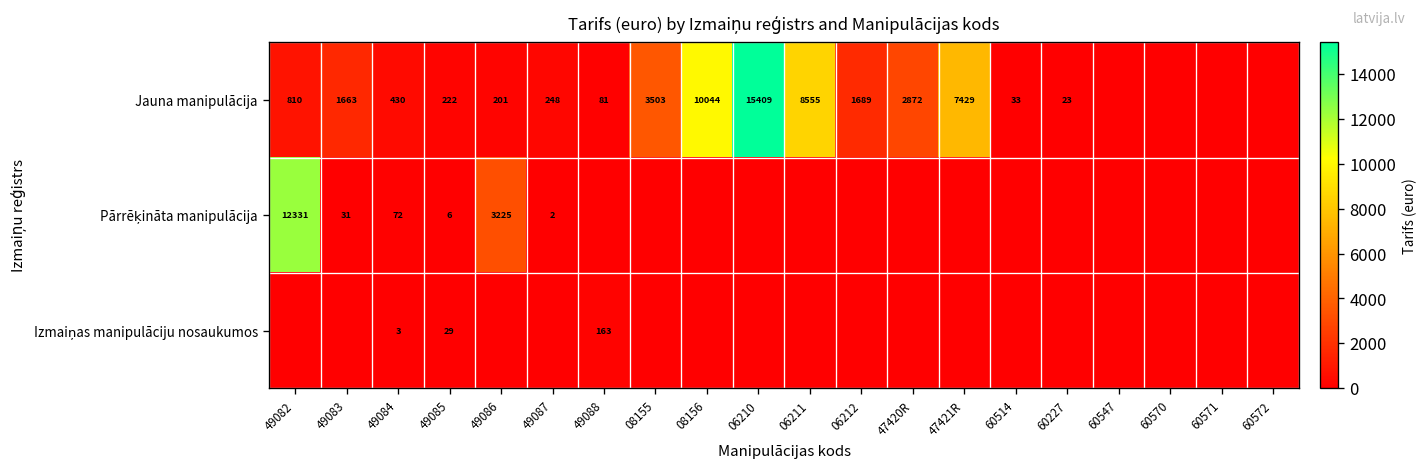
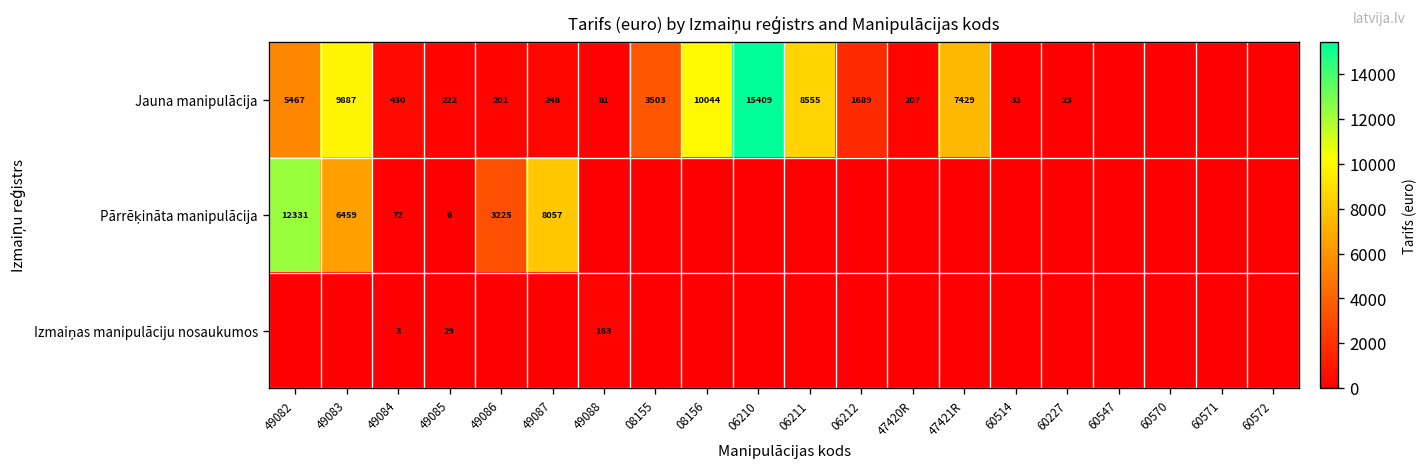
  {
    "Jauna manipulācija": {
-     "49082": 810,
-     "49083": 1663,
+     "49082": 5467,
+     "49083": 9887,
      "49084": 430,
      "49085": 222,
      "49086": 201,
      "49087": 248,
      "49088": 81,
      "08155": 3503,
      "08156": 10044,
      "06210": 15409,
      "06211": 8555,
      "06212": 1689,
-     "47420R": 2872,
+     "47420R": 207,
      "47421R": 7429,
      "60514": 33,
      "60227": 23
    },
    "Pārrēķināta manipulācija": {
      "49082": 12331,
-     "49083": 31,
+     "49083": 6459,
      "49084": 72,
      "49085": 6,
      "49086": 3225,
-     "49087": 2
+     "49087": 8057
    },
    "Izmaiņas manipulāciju nosaukumos": {
      "49084": 3,
      "49085": 29,
      "49088": 163
    }
  }
